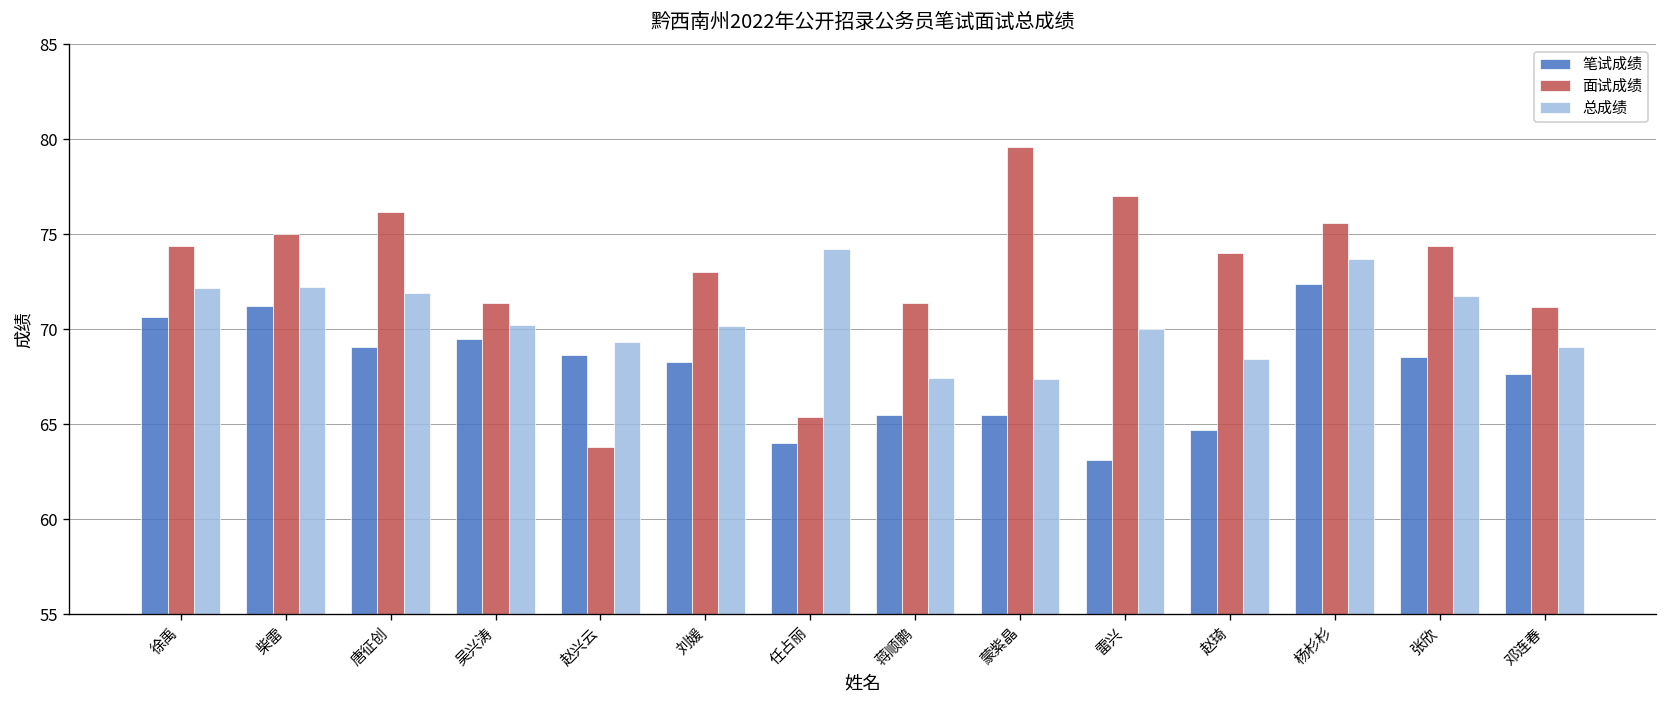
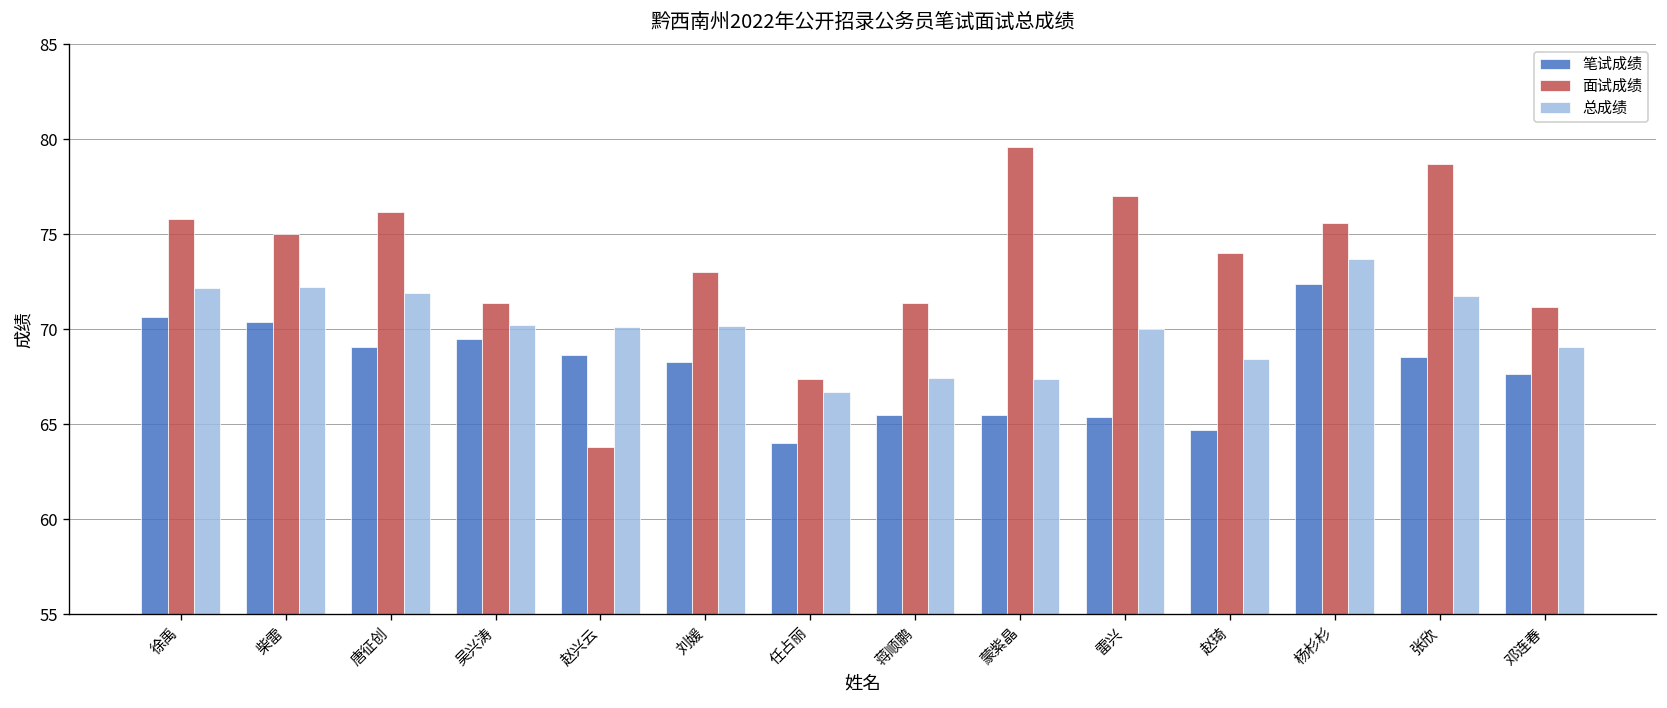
  {
    "笔试成绩": {
      "徐禹": 70.7,
-     "柴雷": 71.2,
+     "柴雷": 70.4,
      "唐征创": 69.1,
      "吴兴涛": 69.5,
      "赵兴云": 68.6,
      "刘媛": 68.3,
      "任占丽": 64.0,
      "蒋顺鹏": 65.5,
      "蒙紫晶": 65.5,
-     "雷兴": 63.1,
+     "雷兴": 65.4,
      "赵琦": 64.7,
      "杨杉杉": 72.4,
      "张欣": 68.5,
      "邓连春": 67.7
    },
    "面试成绩": {
-     "徐禹": 74.4,
+     "徐禹": 75.8,
      "柴雷": 75.0,
      "唐征创": 76.2,
      "吴兴涛": 71.4,
      "赵兴云": 63.8,
      "刘媛": 73.0,
-     "任占丽": 65.4,
+     "任占丽": 67.4,
      "蒋顺鹏": 71.4,
      "蒙紫晶": 79.6,
      "雷兴": 77.0,
      "赵琦": 74.0,
      "杨杉杉": 75.6,
-     "张欣": 74.4,
+     "张欣": 78.7,
      "邓连春": 71.2
    },
    "总成绩": {
      "徐禹": 72.2,
      "柴雷": 72.2,
      "唐征创": 71.9,
      "吴兴涛": 70.2,
-     "赵兴云": 69.3,
+     "赵兴云": 70.1,
      "刘媛": 70.2,
-     "任占丽": 74.2,
+     "任占丽": 66.7,
      "蒋顺鹏": 67.4,
      "蒙紫晶": 67.4,
      "雷兴": 70.0,
      "赵琦": 68.4,
      "杨杉杉": 73.7,
      "张欣": 71.8,
      "邓连春": 69.1
    }
  }
